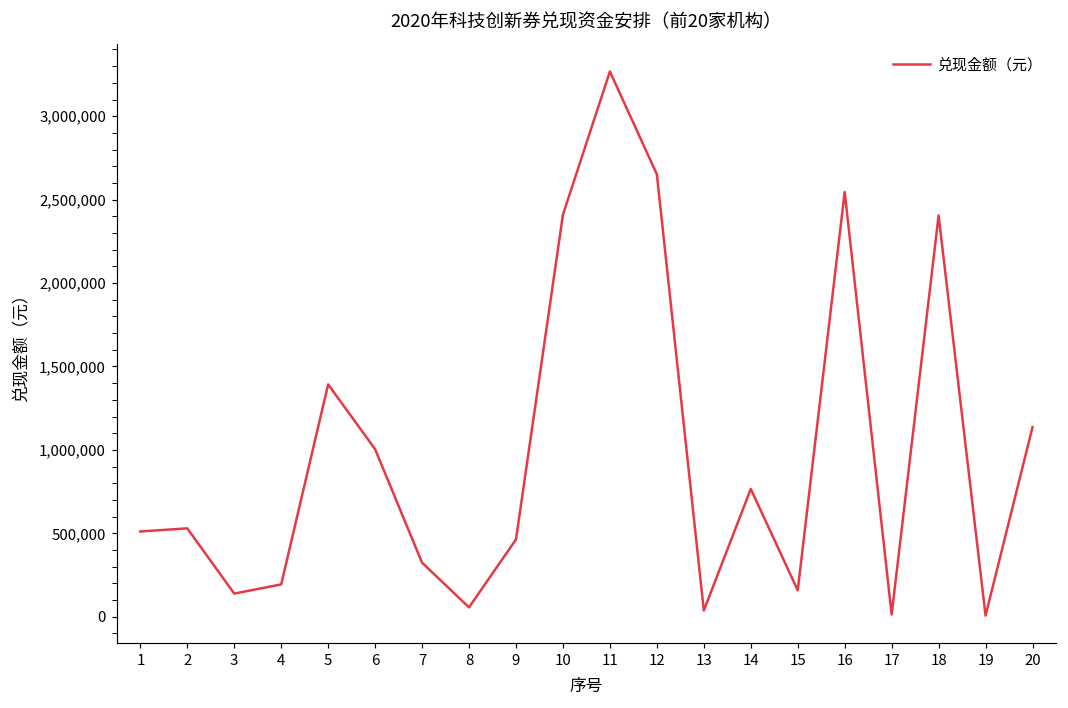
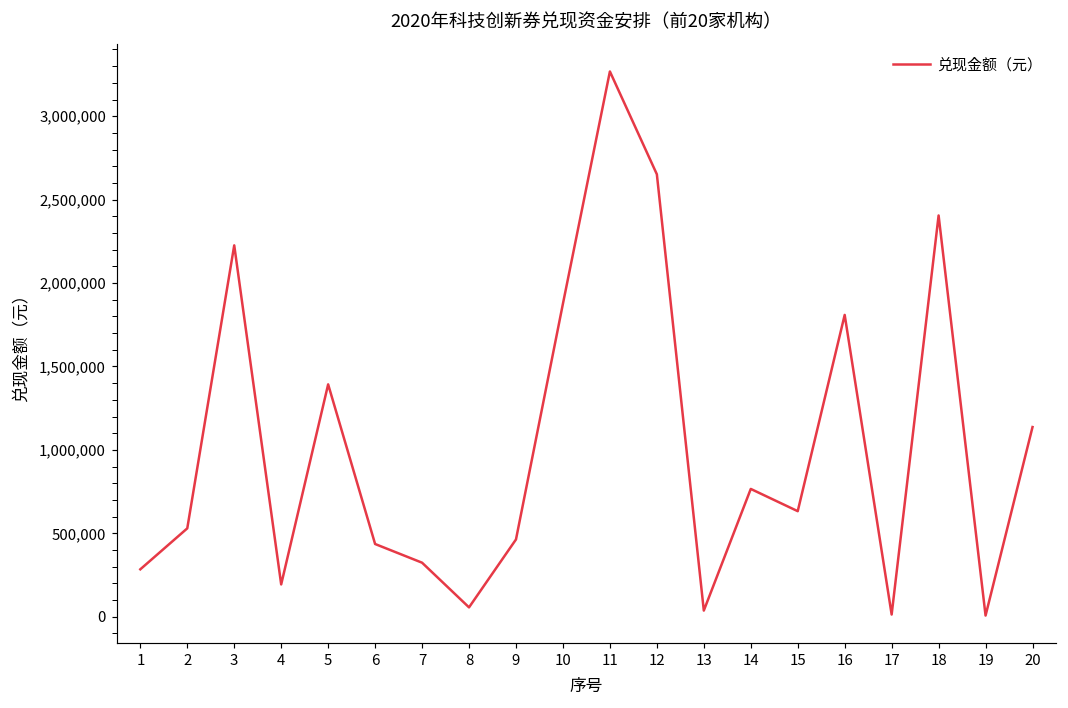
  {
-   "1": "510,000",
+   "1": "280,000",
    "2": "530,000",
-   "3": "140,000",
+   "3": "2,230,000",
    "4": "190,000",
    "5": "1,390,000",
-   "6": "1,000,000",
+   "6": "440,000",
    "7": "320,000",
    "8": "60,000",
    "9": "460,000",
-   "10": "2,410,000",
+   "10": "1,880,000",
    "11": "3,270,000",
    "12": "2,650,000",
    "13": "40,000",
    "14": "770,000",
-   "15": "160,000",
-   "16": "2,550,000",
+   "15": "630,000",
+   "16": "1,810,000",
    "17": "10,000",
    "18": "2,410,000",
    "19": "10,000",
    "20": "1,140,000"
  }
